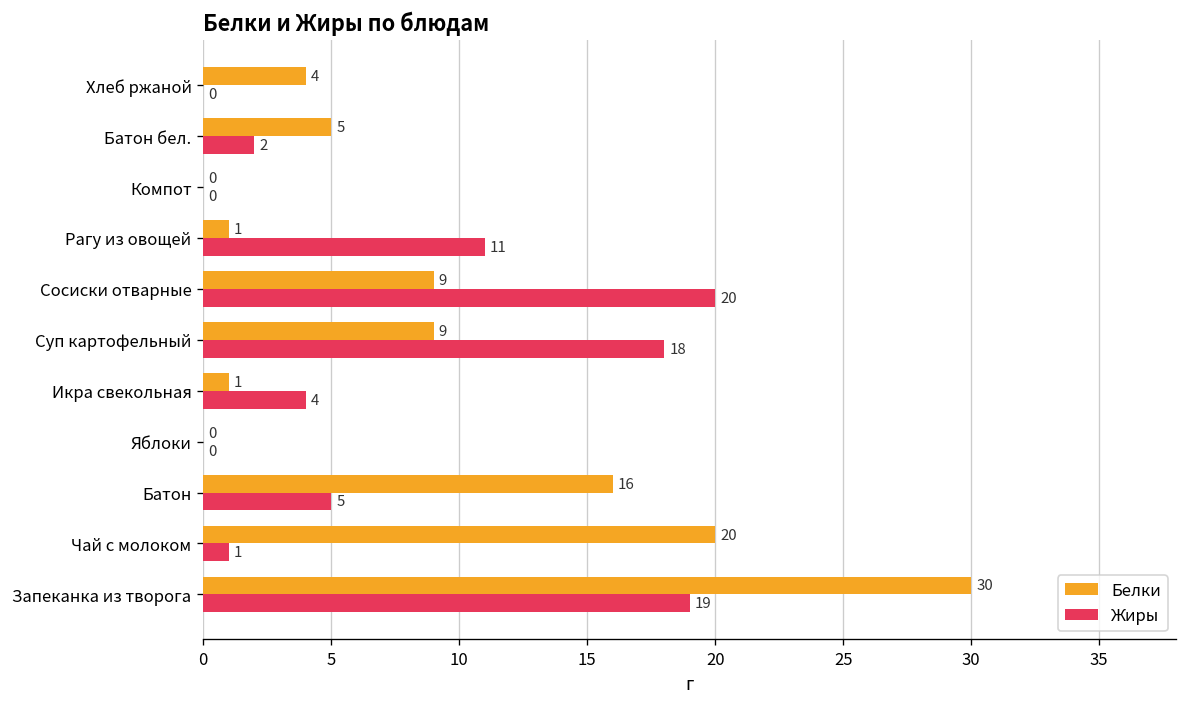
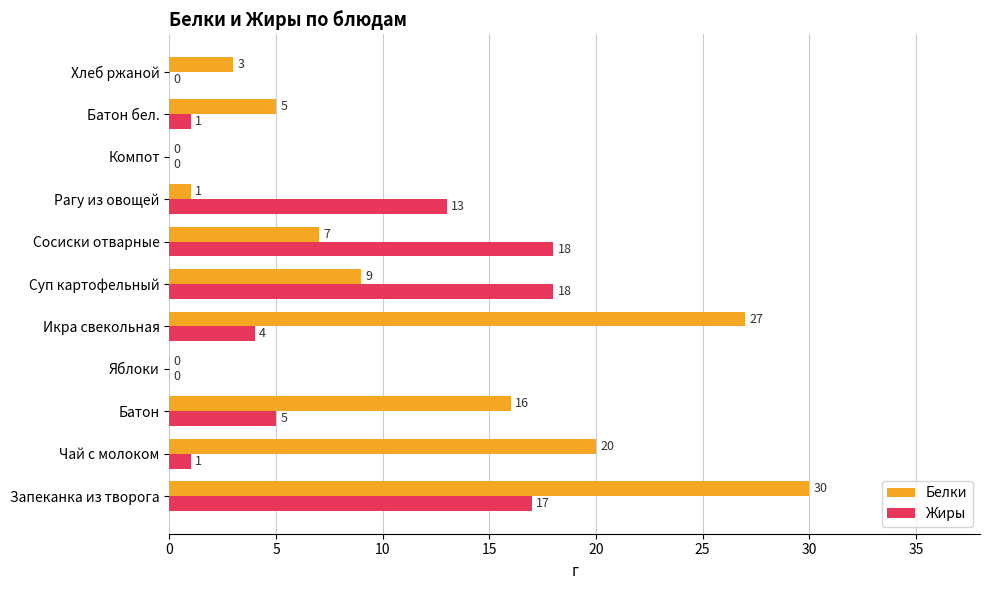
  {
    "Белки": {
-     "Хлеб ржаной": 4,
+     "Хлеб ржаной": 3,
      "Батон бел.": 5,
      "Компот": 0,
      "Рагу из овощей": 1,
-     "Сосиски отварные": 9,
+     "Сосиски отварные": 7,
      "Суп картофельный": 9,
-     "Икра свекольная": 1,
+     "Икра свекольная": 27,
      "Яблоки": 0,
      "Батон": 16,
      "Чай с молоком": 20,
      "Запеканка из творога": 30
    },
    "Жиры": {
      "Хлеб ржаной": 0,
-     "Батон бел.": 2,
+     "Батон бел.": 1,
      "Компот": 0,
-     "Рагу из овощей": 11,
-     "Сосиски отварные": 20,
+     "Рагу из овощей": 13,
+     "Сосиски отварные": 18,
      "Суп картофельный": 18,
      "Икра свекольная": 4,
      "Яблоки": 0,
      "Батон": 5,
      "Чай с молоком": 1,
-     "Запеканка из творога": 19
+     "Запеканка из творога": 17
    }
  }
